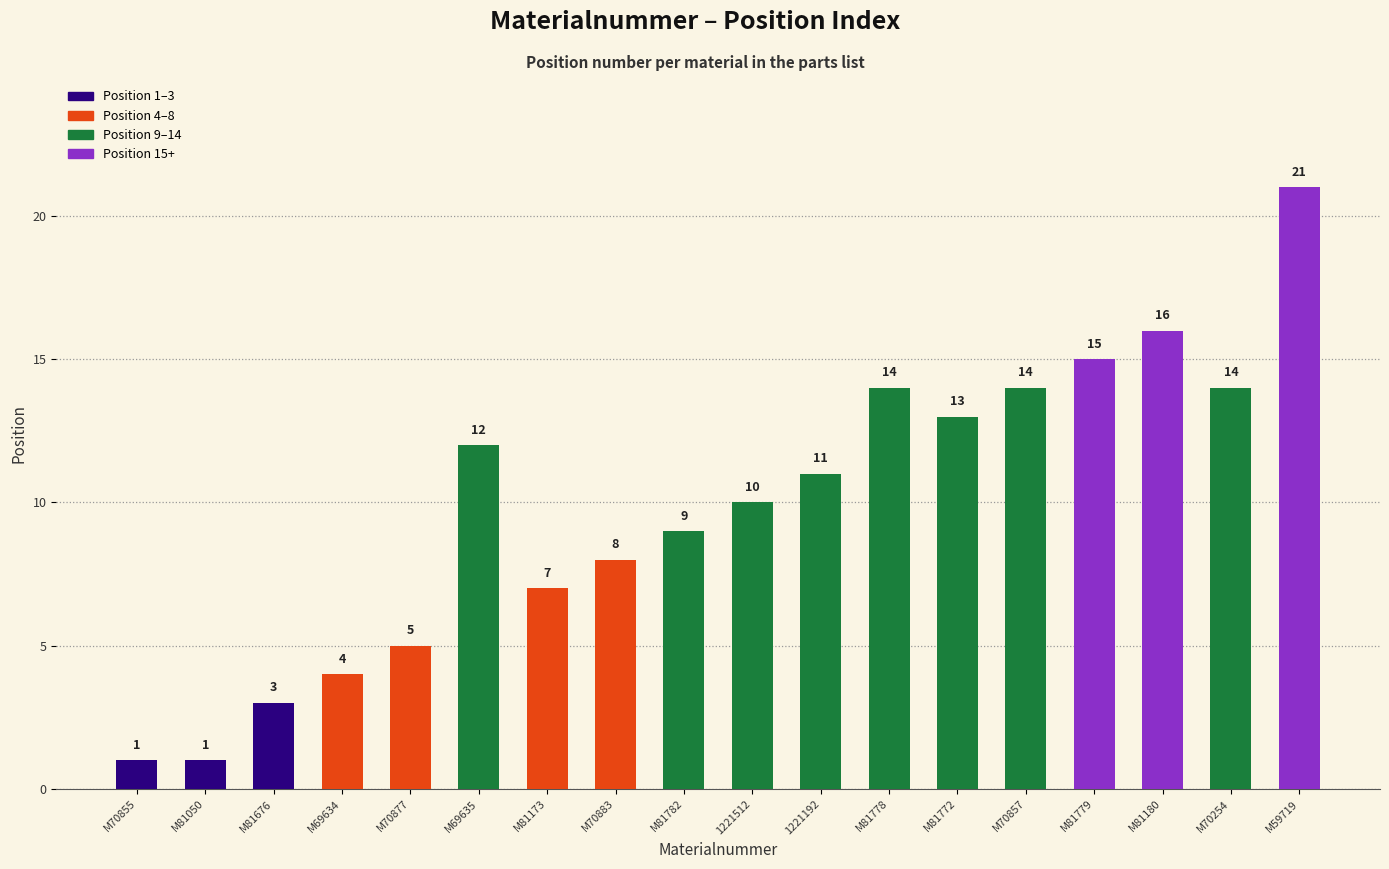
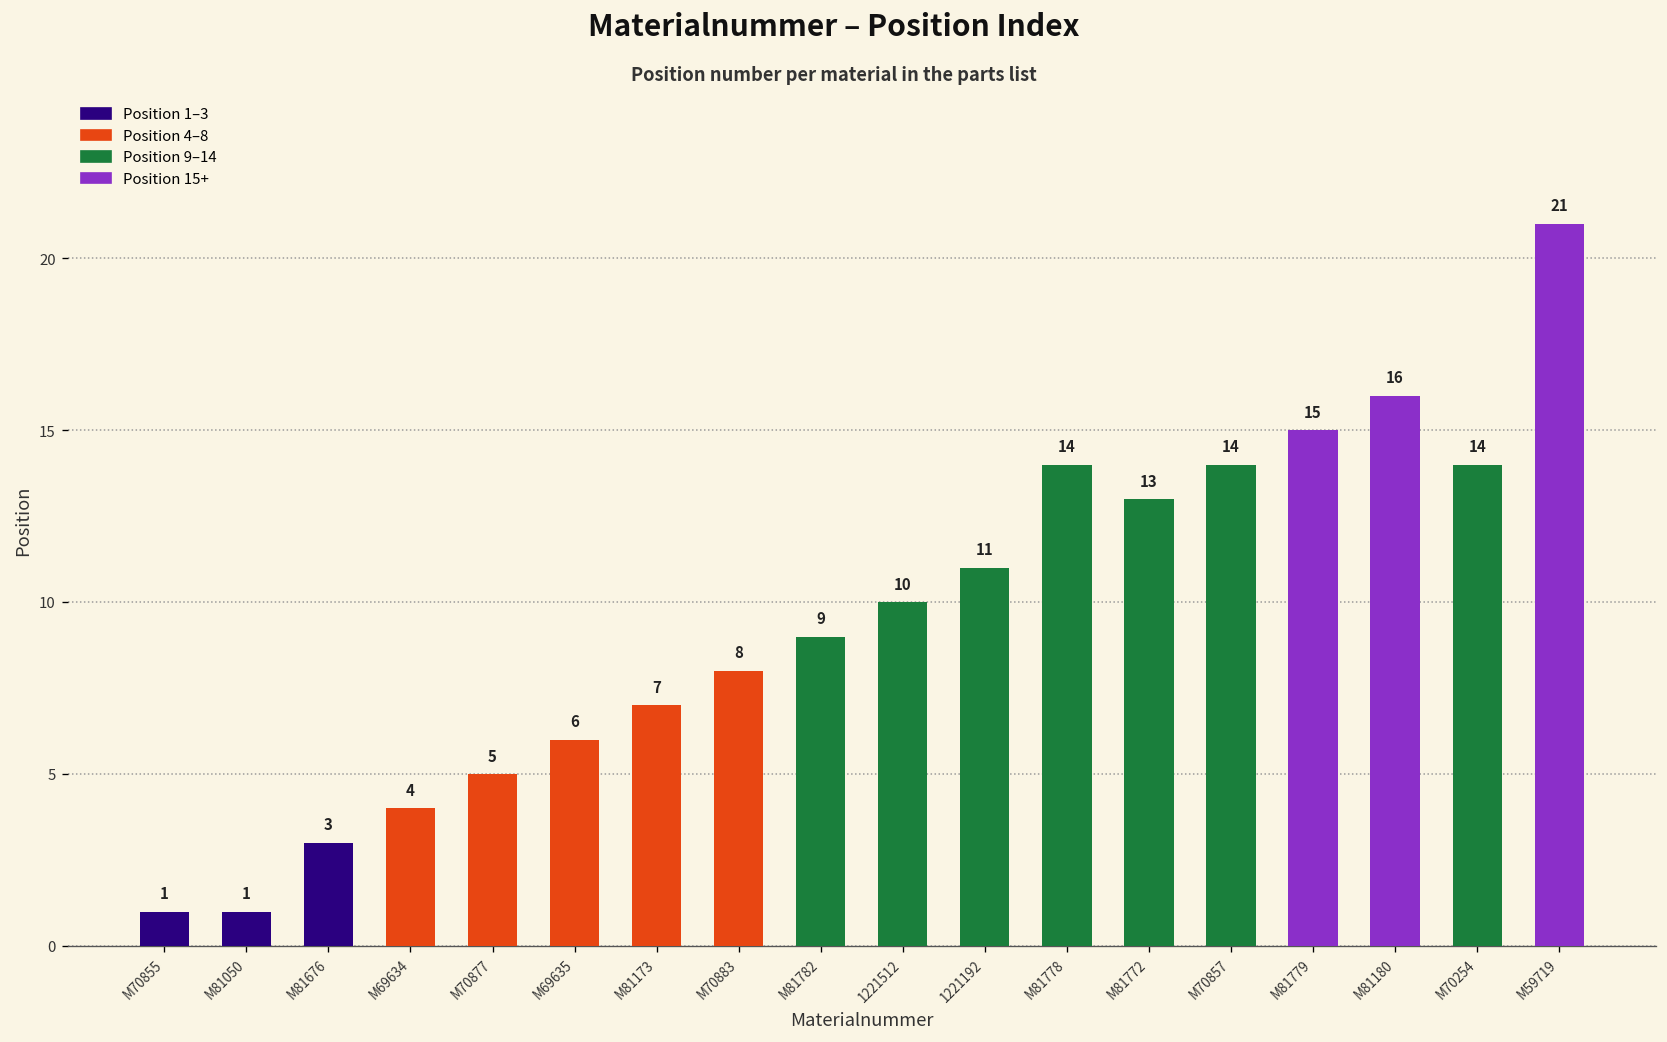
  {
    "M70855": 1,
    "M81050": 1,
    "M81676": 3,
    "M69634": 4,
    "M70877": 5,
-   "M69635": 12,
+   "M69635": 6,
    "M81173": 7,
    "M70883": 8,
    "M81782": 9,
    "1221512": 10,
    "1221192": 11,
    "M81778": 14,
    "M81772": 13,
    "M70857": 14,
    "M81779": 15,
    "M81180": 16,
    "M70254": 14,
    "M59719": 21
  }
